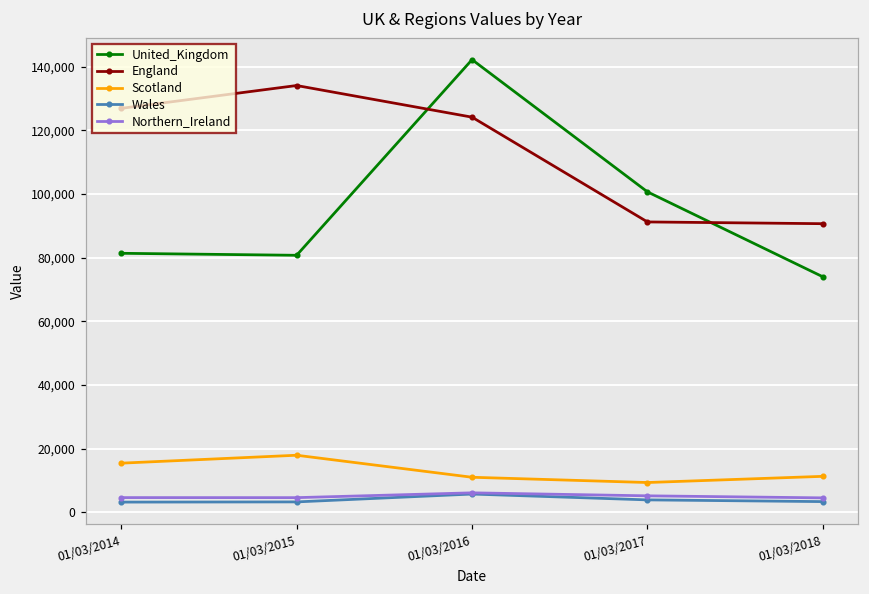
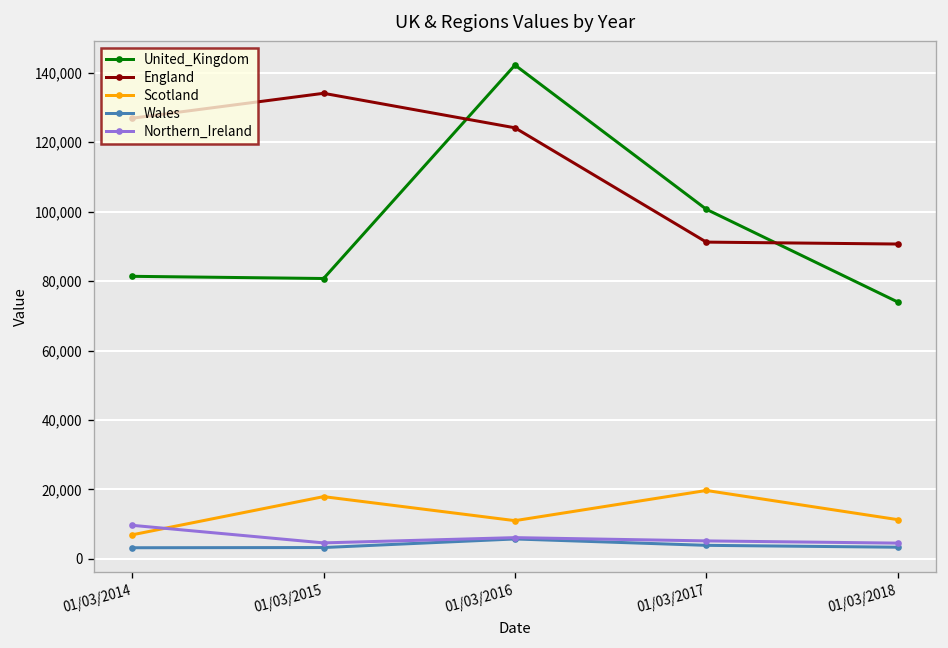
  {
    "United_Kingdom": {
      "01/03/2014": "81,000",
      "01/03/2015": "81,000",
      "01/03/2016": "142,000",
      "01/03/2017": "101,000",
      "01/03/2018": "74,000"
    },
    "England": {
      "01/03/2015": "134,000",
      "01/03/2016": "124,000",
      "01/03/2017": "91,000",
      "01/03/2018": "91,000"
    },
    "Scotland": {
-     "01/03/2014": "15,000",
+     "01/03/2014": "7,000",
      "01/03/2015": "18,000",
      "01/03/2016": "11,000",
-     "01/03/2017": "9,000",
+     "01/03/2017": "20,000",
      "01/03/2018": "11,000"
    },
    "Wales": {
      "01/03/2014": "3,000",
      "01/03/2015": "3,000",
      "01/03/2017": "4,000",
      "01/03/2018": "3,000"
    },
    "Northern_Ireland": {
-     "01/03/2014": "5,000",
+     "01/03/2014": "10,000",
      "01/03/2015": "5,000",
      "01/03/2017": "5,000",
      "01/03/2018": "5,000"
    }
  }
